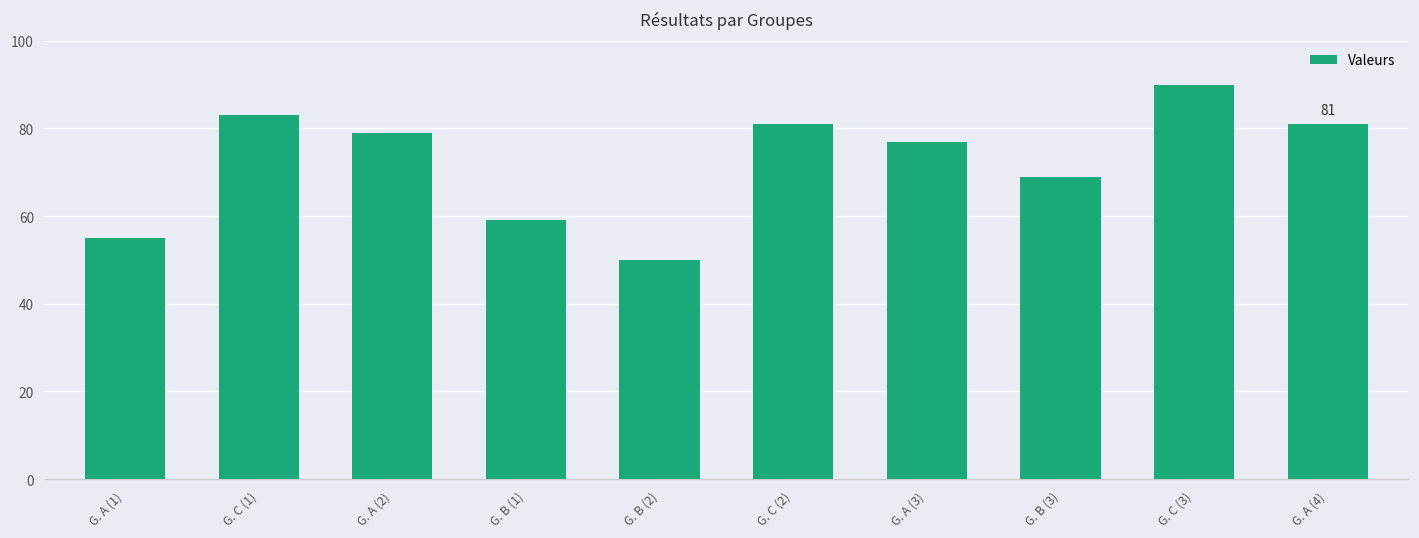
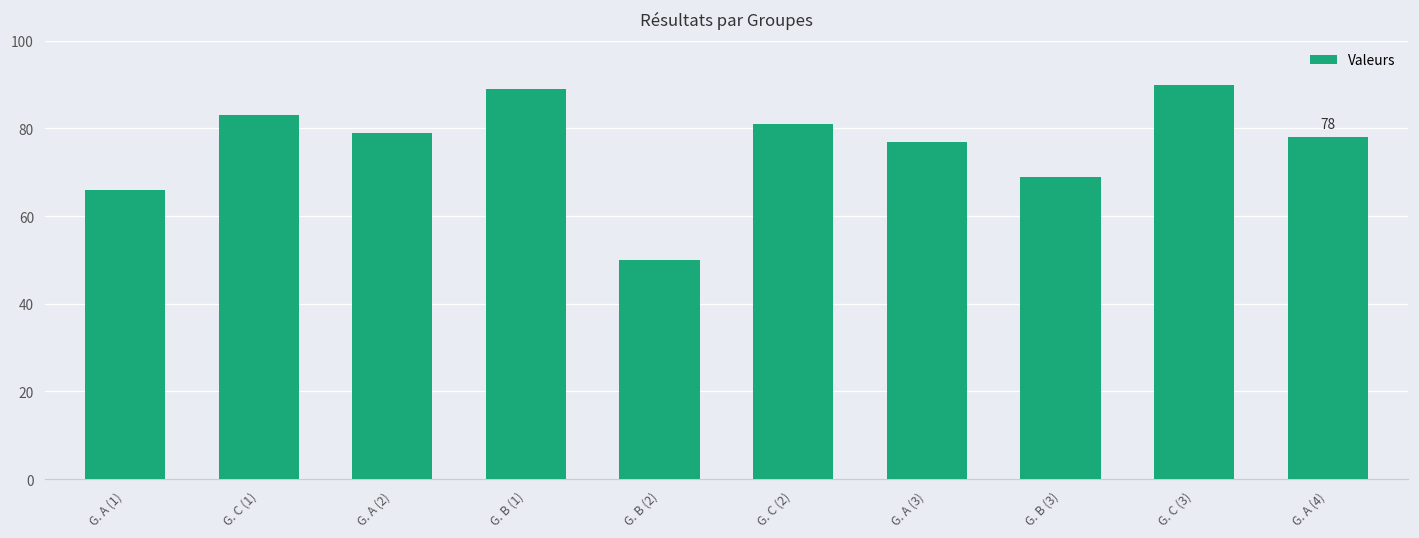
  {
-   "G. A (1)": 55,
-   "G. B (1)": 59,
-   "G. A (4)": 81
+   "G. A (1)": 66,
+   "G. B (1)": 89,
+   "G. A (4)": 78
  }
